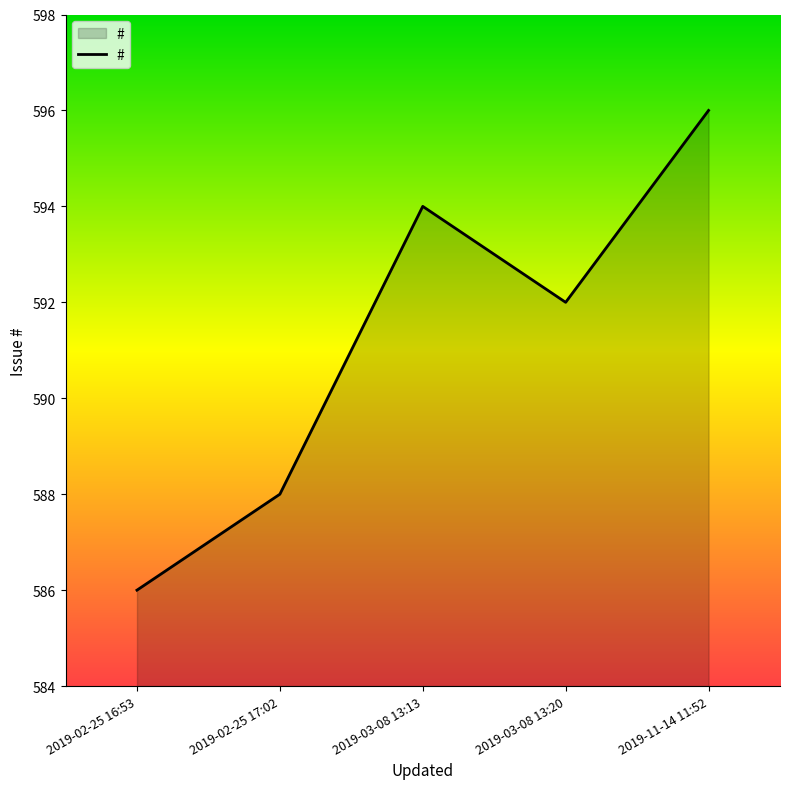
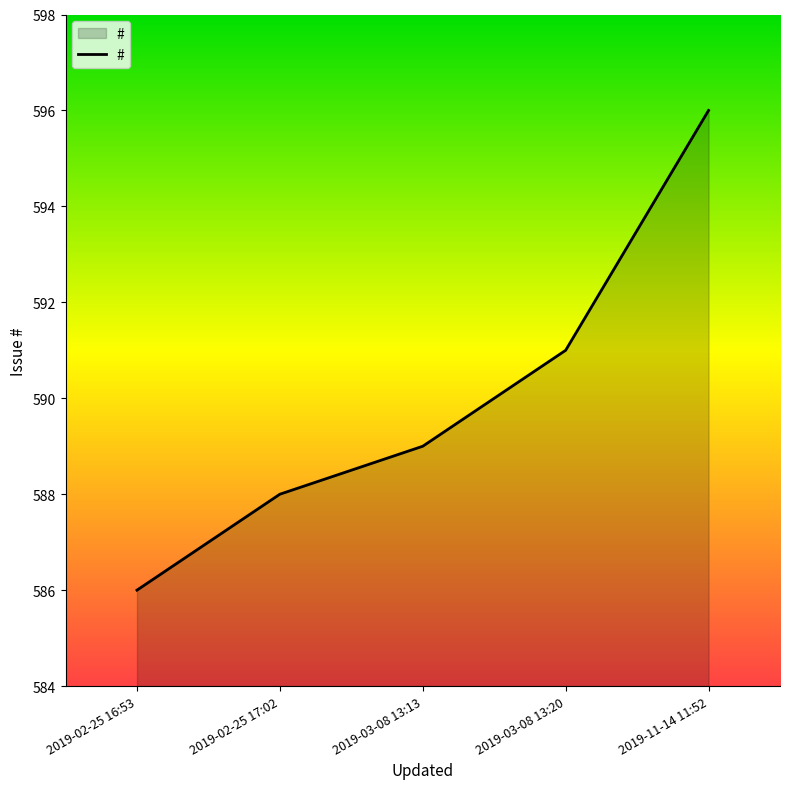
  {
    "2019-02-25 16:53": 586,
    "2019-02-25 17:02": 588,
-   "2019-03-08 13:13": 594,
-   "2019-03-08 13:20": 592,
+   "2019-03-08 13:13": 589,
+   "2019-03-08 13:20": 591,
    "2019-11-14 11:52": 596
  }
